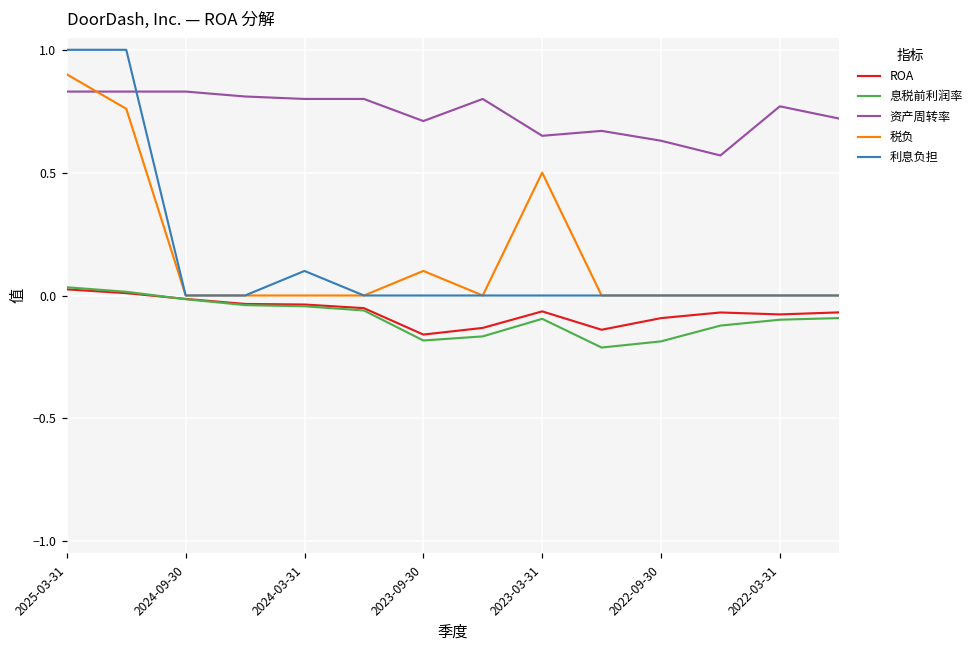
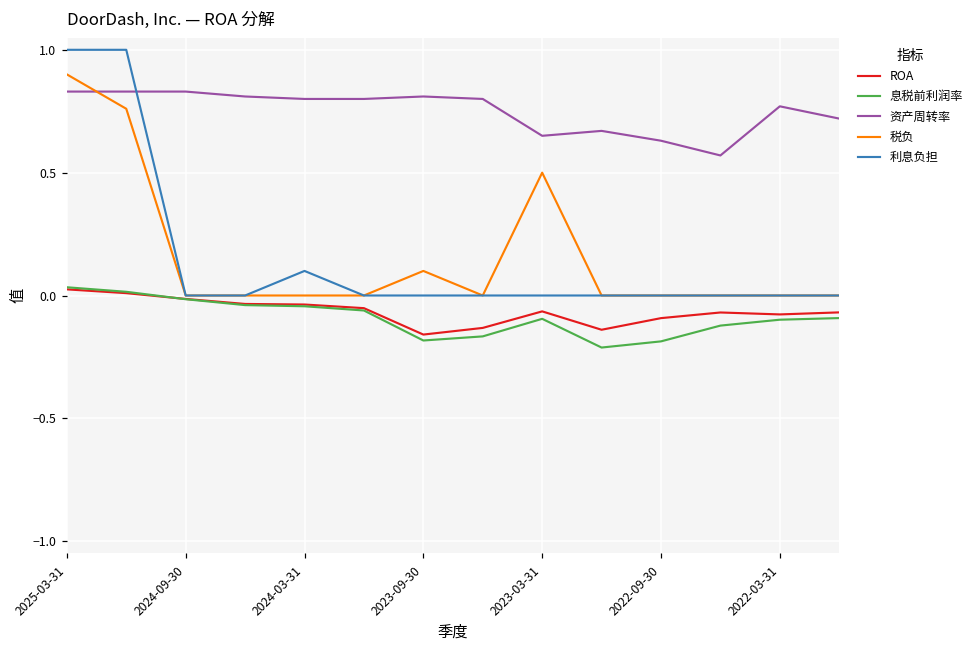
  {
    "ROA": {
      "2023-09-30": -0.16,
      "2023-03-31": -0.06,
      "2022-09-30": -0.09,
      "2022-03-31": -0.08
    },
    "息税前利润率": {
      "2023-09-30": -0.18,
      "2023-03-31": -0.09,
      "2022-09-30": -0.19,
      "2022-03-31": -0.10
    },
    "资产周转率": {
      "2025-03-31": 0.83,
      "2024-09-30": 0.83,
      "2024-03-31": 0.80,
-     "2023-09-30": 0.71,
+     "2023-09-30": 0.81,
      "2023-03-31": 0.65,
      "2022-09-30": 0.63,
      "2022-03-31": 0.77
    },
    "税负": {
      "2025-03-31": 0.90,
      "2024-03-31": 0.00,
      "2023-09-30": 0.10,
      "2023-03-31": 0.50
    },
    "利息负担": {
      "2025-03-31": 1.00,
      "2024-03-31": 0.10,
      "2023-09-30": 0.00,
      "2023-03-31": 0.00
    }
  }
